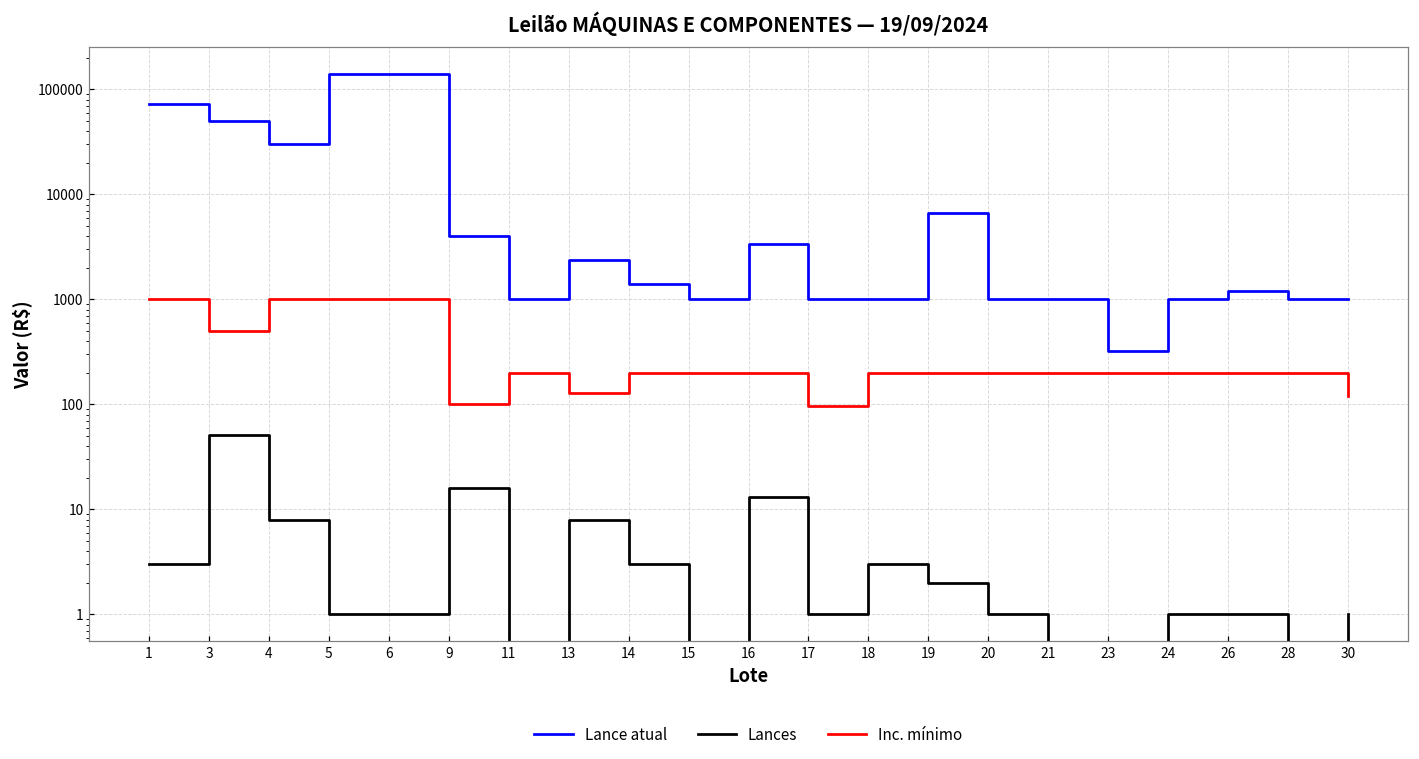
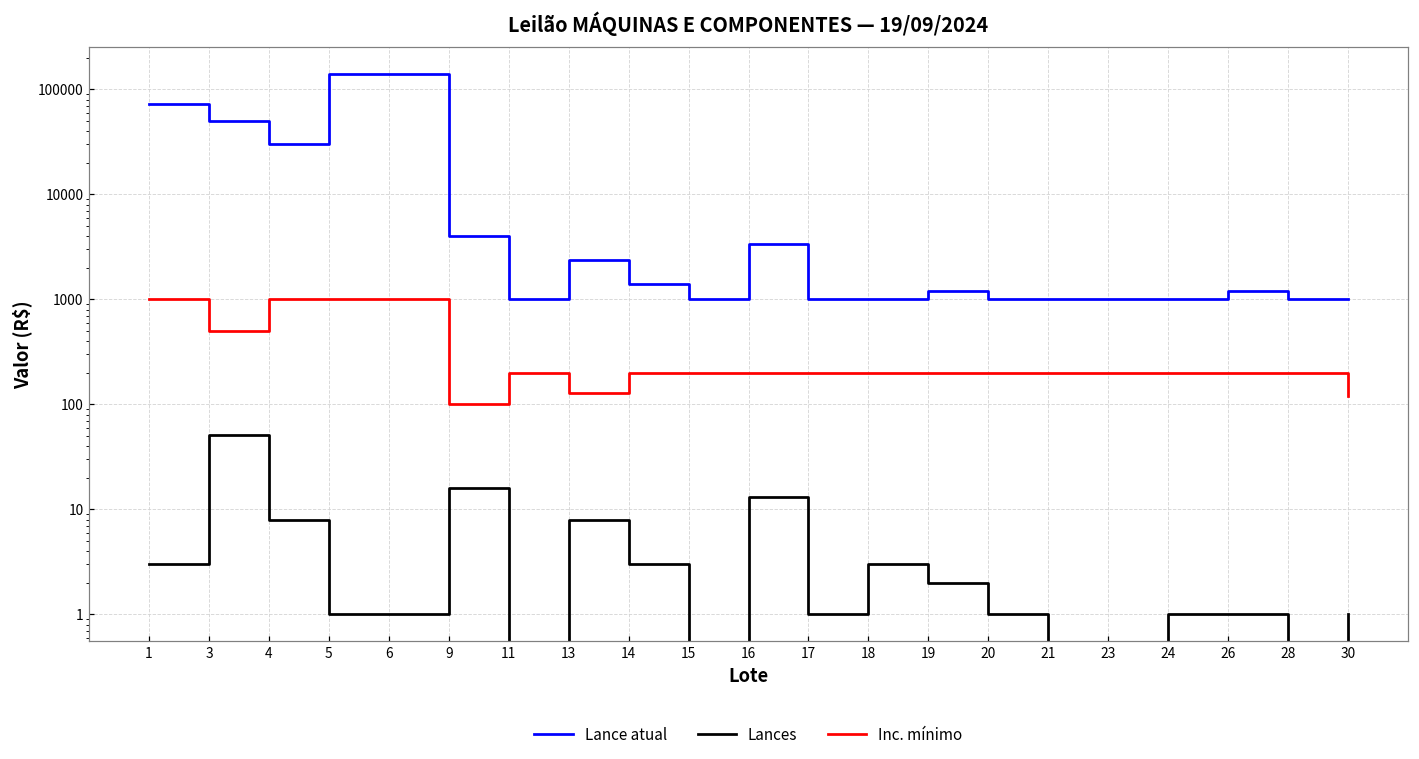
  {
    "Lance atual": {
      "1": 70000,
      "3": 50000,
      "4": 30000,
      "5": 140000,
      "6": 140000,
      "9": 4000,
      "11": 1000,
      "13": 2400,
      "14": 1400,
      "15": 1000,
      "16": 3400,
      "17": 1000,
      "18": 1000,
-     "19": 7000,
+     "19": 1200,
      "20": 1000,
      "21": 1000,
-     "23": 320,
+     "23": 1000,
      "24": 1000,
      "26": 1200,
      "28": 1000,
      "30": 1000
    },
    "Lances": {
      "1": 3,
      "3": 50,
      "4": 8,
      "5": 1,
      "6": 1,
      "9": 16,
      "13": 8,
      "14": 3,
      "16": 13,
      "17": 1,
      "18": 3,
      "19": 2,
      "20": 1,
      "24": 1,
      "26": 1,
      "30": 1
    },
    "Inc. mínimo": {
      "1": 1000,
      "3": 500,
      "4": 1000,
      "5": 1000,
      "6": 1000,
      "9": 100,
      "11": 200,
      "13": 130,
      "14": 200,
      "15": 200,
      "16": 200,
-     "17": 100,
+     "17": 200,
      "18": 200,
      "19": 200,
      "20": 200,
      "21": 200,
      "23": 200,
      "24": 200,
      "26": 200,
      "28": 200,
      "30": 120
    }
  }
